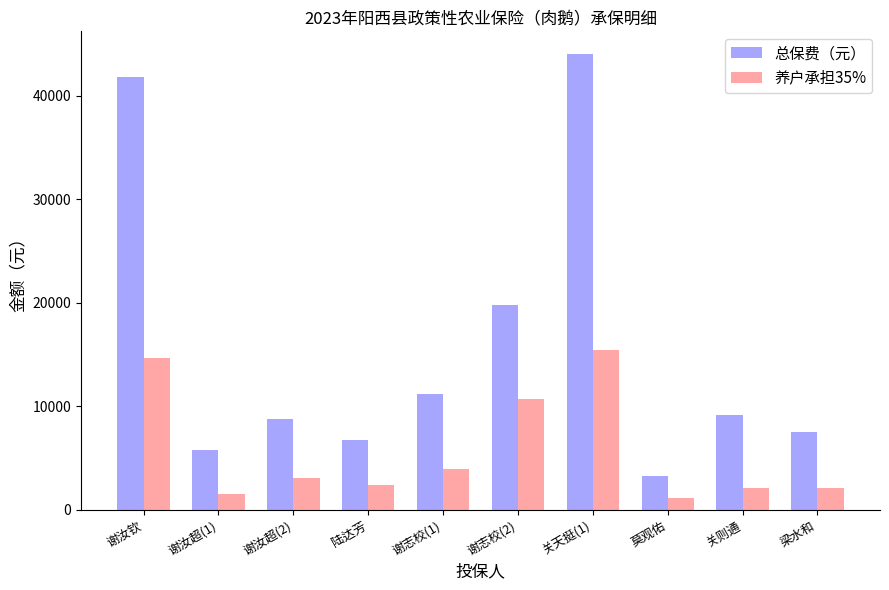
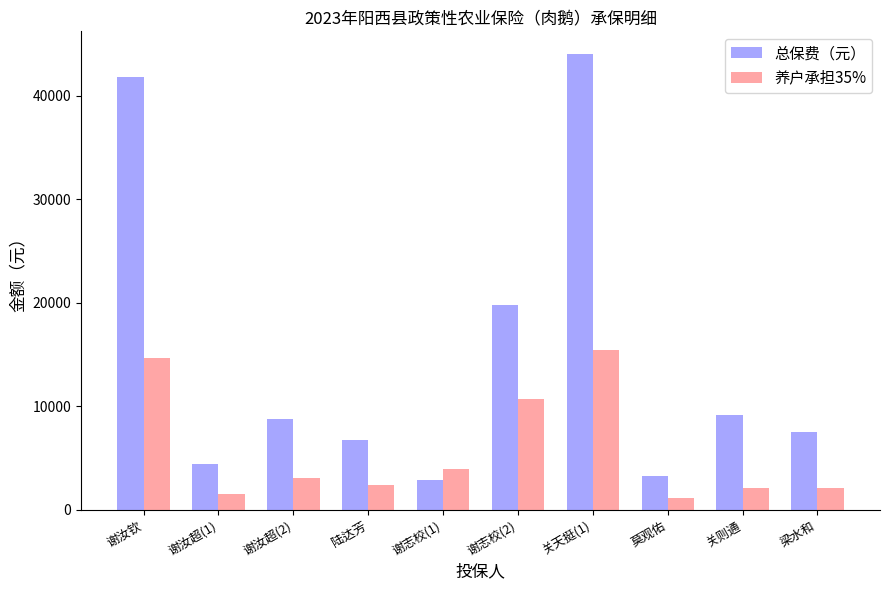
  {
    "总保费（元）": {
      "谢汝钦": 41800,
-     "谢汝超(1)": 5800,
+     "谢汝超(1)": 4400,
      "谢汝超(2)": 8800,
      "陆达芳": 6700,
-     "谢志校(1)": 11200,
+     "谢志校(1)": 2900,
      "谢志校(2)": 19800,
      "关天挺(1)": 44000,
      "莫观佑": 3300,
      "关则通": 9200,
      "梁水和": 7500
    },
    "养户承担35%": {
      "谢汝钦": 14600,
      "谢汝超(1)": 1600,
      "谢汝超(2)": 3100,
      "陆达芳": 2400,
      "谢志校(1)": 3900,
      "谢志校(2)": 10700,
      "关天挺(1)": 15400,
      "莫观佑": 1200,
      "关则通": 2100,
      "梁水和": 2100
    }
  }
